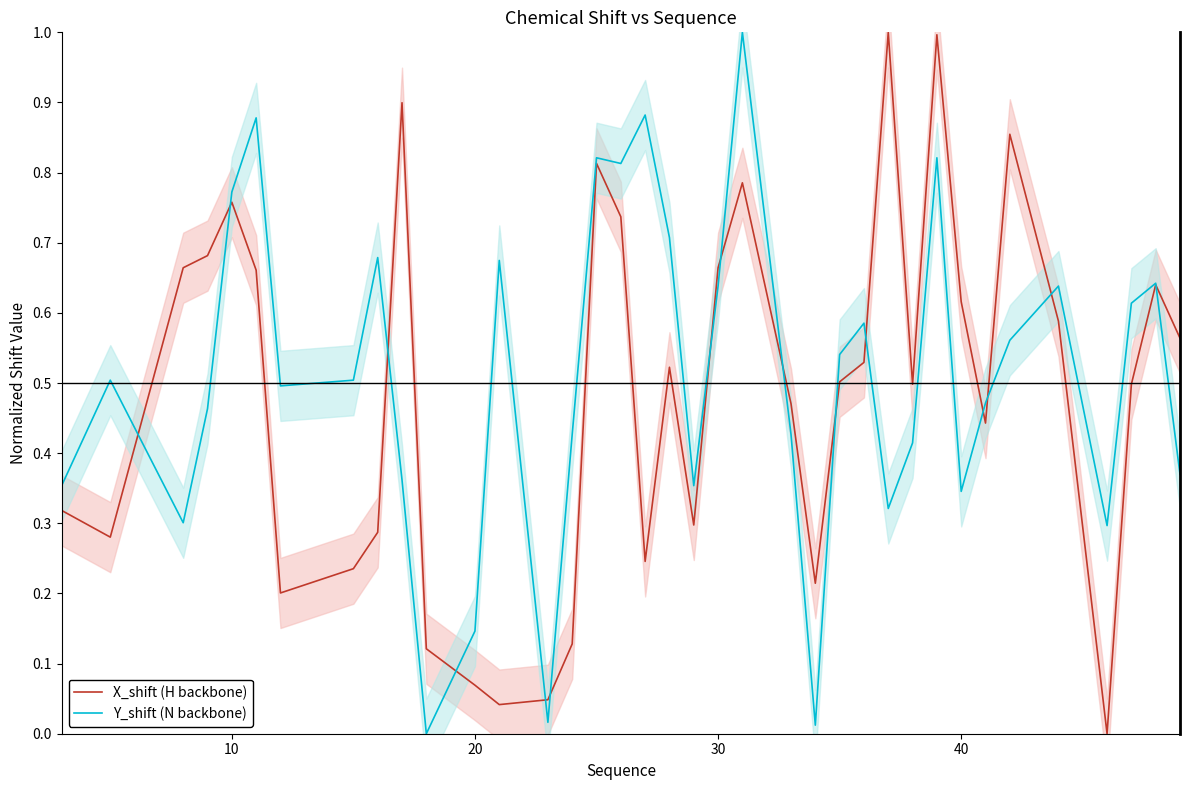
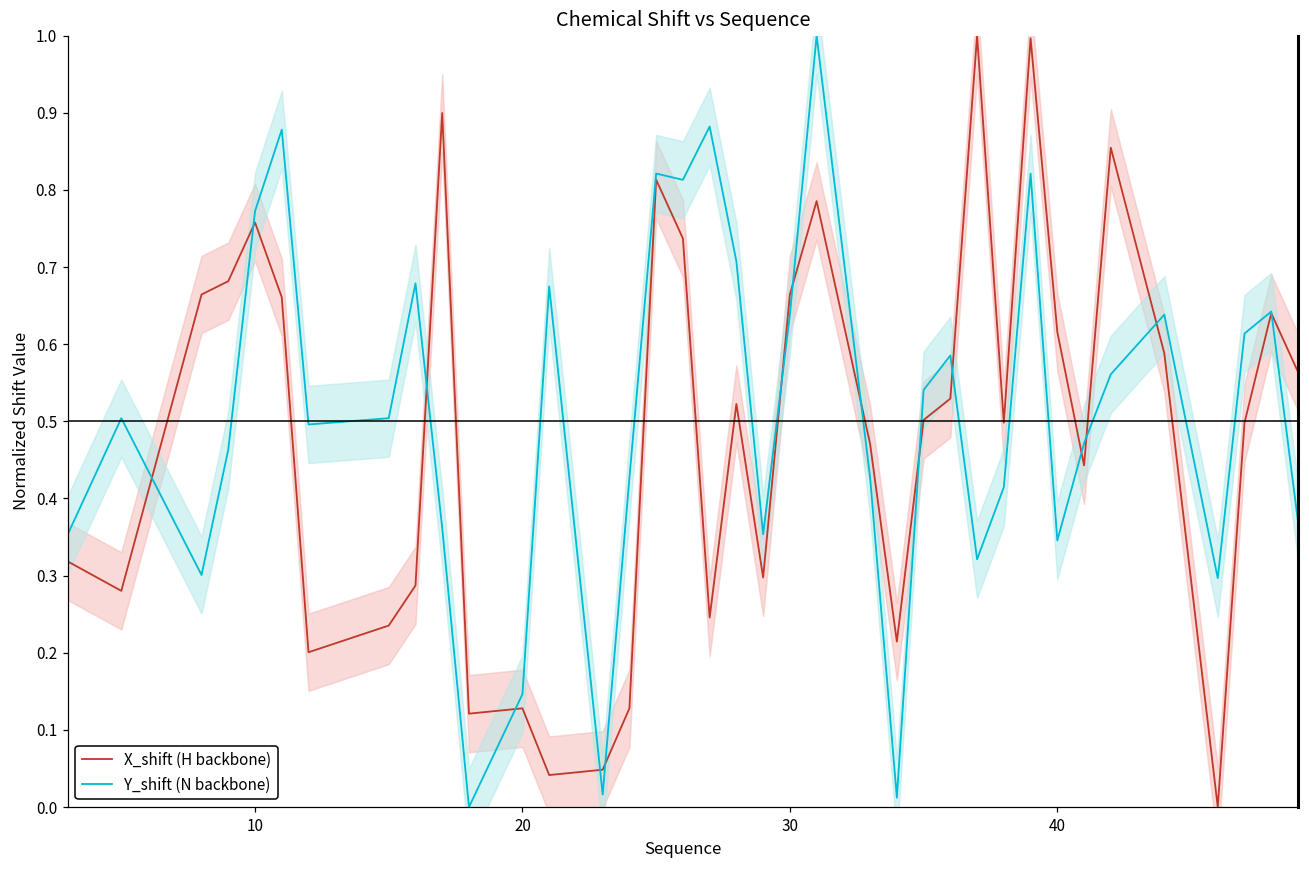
  {
    "X_shift (H backbone)": {
      "10": 0.76,
-     "20": 0.07,
+     "20": 0.13,
      "30": 0.66,
      "40": 0.62
    },
    "Y_shift (N backbone)": {
      "10": 0.77,
      "20": 0.15,
      "30": 0.64,
      "40": 0.35
    }
  }
